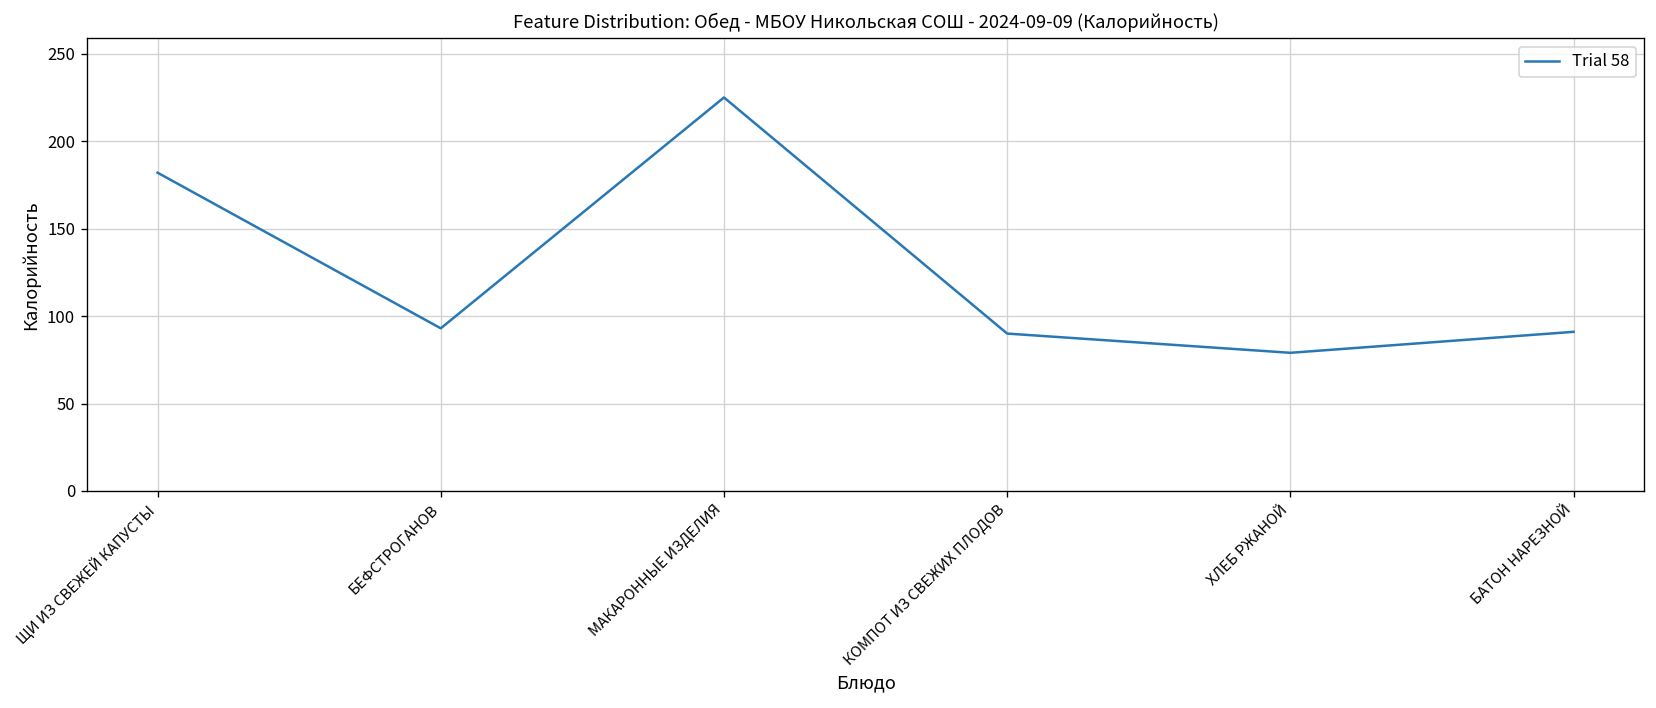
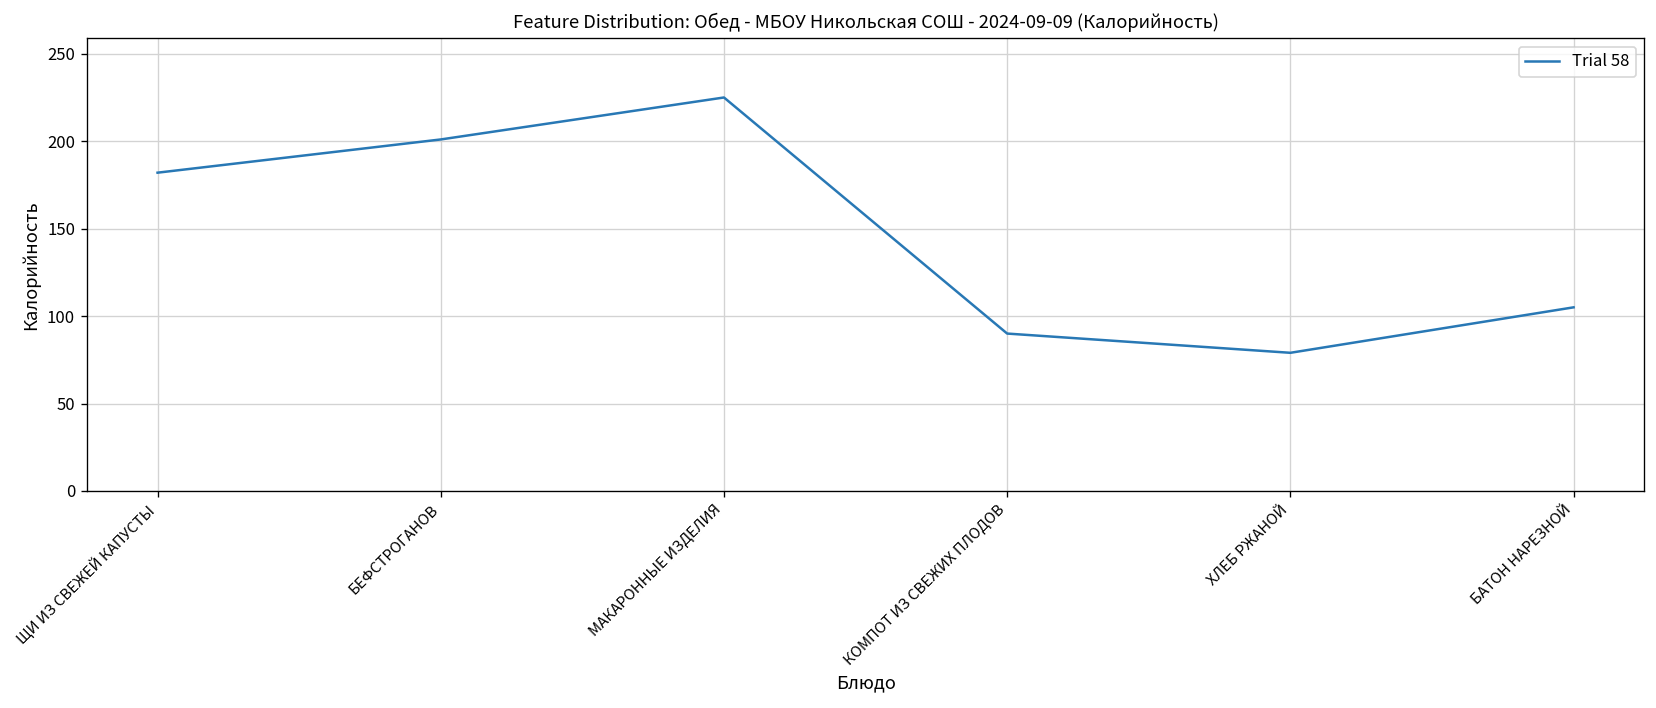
  {
    "ЩИ ИЗ СВЕЖЕЙ КАПУСТЫ": 182,
-   "БЕФСТРОГАНОВ": 93,
+   "БЕФСТРОГАНОВ": 201,
    "МАКАРОННЫЕ ИЗДЕЛИЯ": 225,
    "КОМПОТ ИЗ СВЕЖИХ ПЛОДОВ": 90,
    "ХЛЕБ РЖАНОЙ": 79,
-   "БАТОН НАРЕЗНОЙ": 91
+   "БАТОН НАРЕЗНОЙ": 105
  }
